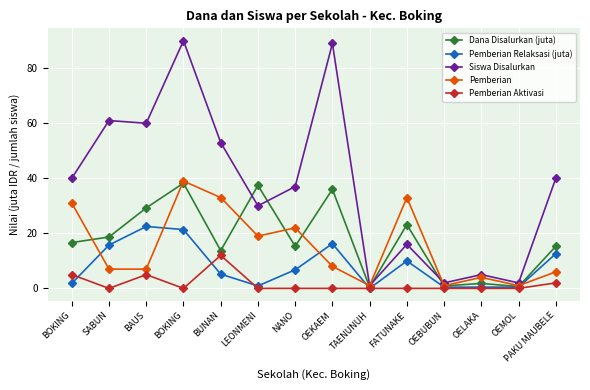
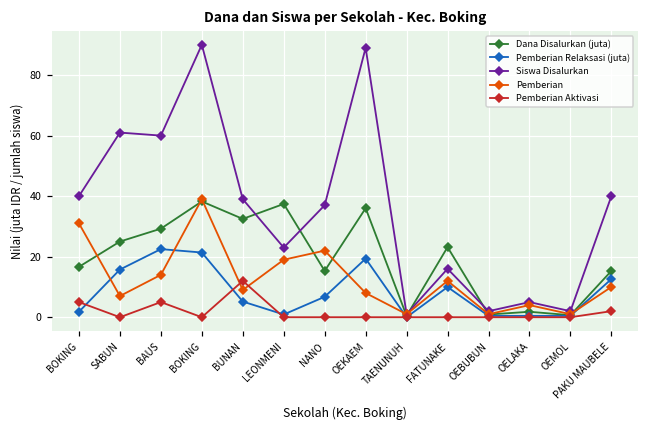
  {
    "Dana Disalurkan (juta)": {
-     "SABUN": 19,
+     "SABUN": 25,
      "BAUS": 29,
-     "BUNAN": 14,
+     "BUNAN": 32,
      "LEONMENI": 37,
      "NANO": 15,
      "OEKAEM": 36,
      "FATUNAKE": 23,
      "OELAKA": 2,
      "PAKU MAUBELE": 15
    },
    "Pemberian Relaksasi (juta)": {
      "SABUN": 16,
      "BAUS": 23,
      "BUNAN": 5,
      "NANO": 7,
-     "OEKAEM": 16,
+     "OEKAEM": 19,
      "FATUNAKE": 10,
      "PAKU MAUBELE": 13
    },
    "Siswa Disalurkan": {
      "SABUN": 61,
      "BAUS": 60,
-     "BUNAN": 53,
-     "LEONMENI": 30,
+     "BUNAN": 39,
+     "LEONMENI": 23,
      "NANO": 37,
      "OEKAEM": 89,
      "FATUNAKE": 16,
      "OEBUBUN": 2,
      "OELAKA": 5,
      "OEMOL": 2,
      "PAKU MAUBELE": 40
    },
    "Pemberian": {
      "SABUN": 7,
-     "BAUS": 7,
-     "BUNAN": 33,
+     "BAUS": 14,
+     "BUNAN": 9,
      "LEONMENI": 19,
      "NANO": 22,
      "OEKAEM": 8,
-     "FATUNAKE": 33,
+     "FATUNAKE": 12,
      "OELAKA": 4,
-     "PAKU MAUBELE": 6
+     "PAKU MAUBELE": 10
    },
    "Pemberian Aktivasi": {
      "SABUN": 0,
      "BAUS": 5,
      "BUNAN": 12,
      "NANO": 0,
      "OEKAEM": 0,
      "FATUNAKE": 0,
      "PAKU MAUBELE": 2
    }
  }
